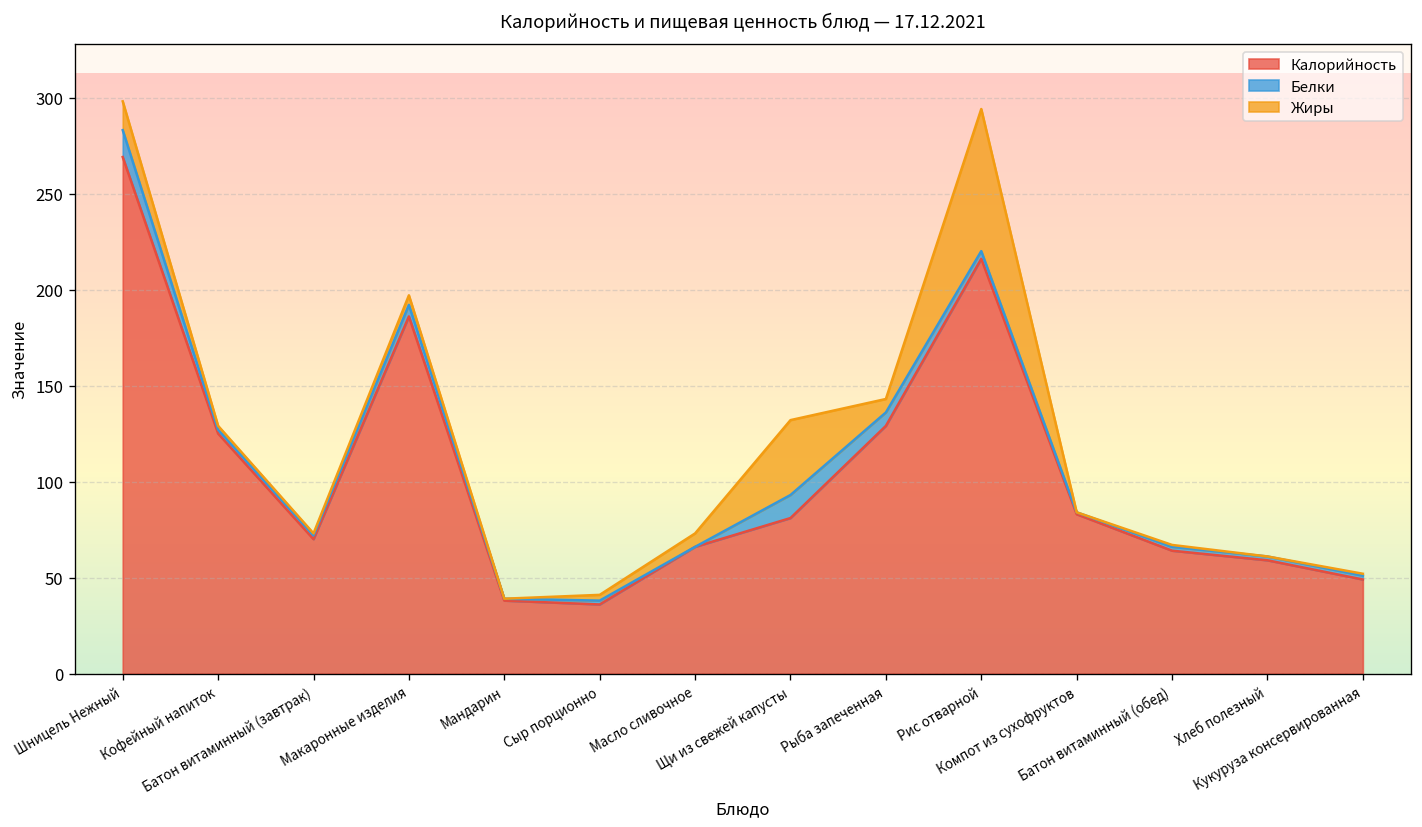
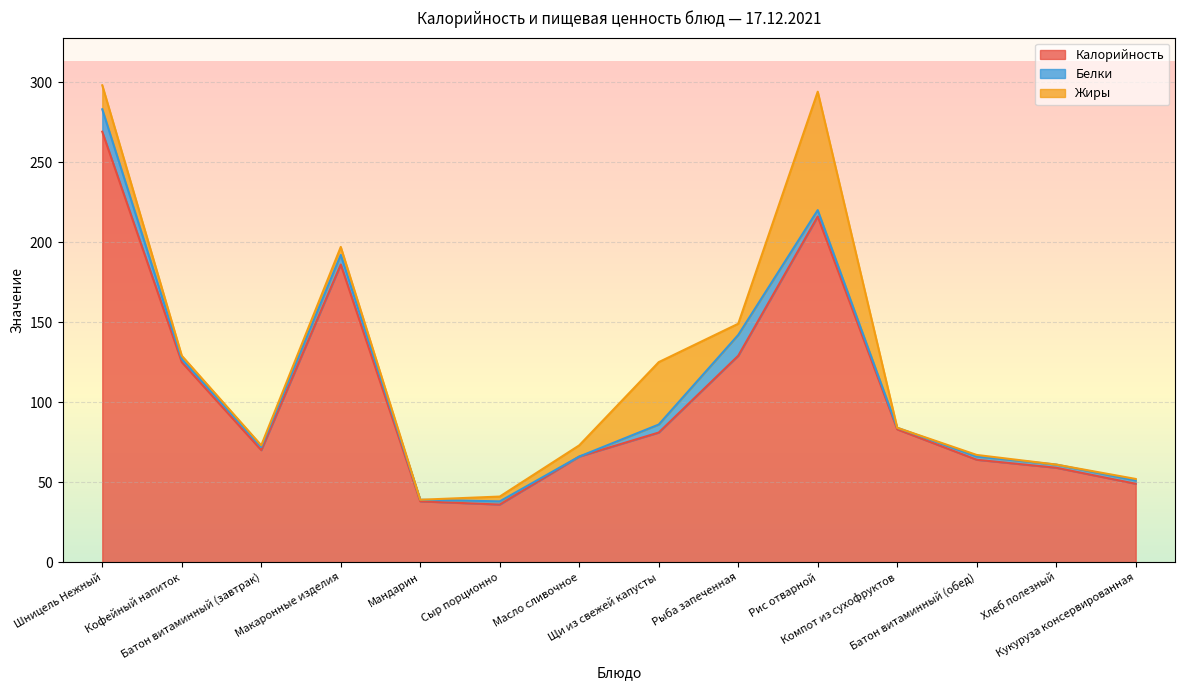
  {
    "Калорийность": {
      "Шницель Нежный": 269,
      "Кофейный напиток": 125,
      "Батон витаминный (завтрак)": 70,
      "Макаронные изделия": 186,
      "Сыр порционно": 36,
      "Щи из свежей капусты": 81,
      "Рыба запеченная": 129,
      "Рис отварной": 216,
      "Батон витаминный (обед)": 64,
      "Хлеб полезный": 59,
      "Кукуруза консервированная": 49
    },
    "Белки": {
      "Шницель Нежный": 14,
      "Кофейный напиток": 2,
      "Макаронные изделия": 6,
      "Сыр порционно": 2,
-     "Щи из свежей капусты": 12,
-     "Рыба запеченная": 7,
+     "Щи из свежей капусты": 5,
+     "Рыба запеченная": 13,
      "Рис отварной": 4
    },
    "Жиры": {
      "Шницель Нежный": 15,
      "Кофейный напиток": 2,
      "Макаронные изделия": 5,
      "Сыр порционно": 3,
      "Масло сливочное": 7,
      "Щи из свежей капусты": 39,
      "Рыба запеченная": 7,
      "Рис отварной": 74
    }
  }
